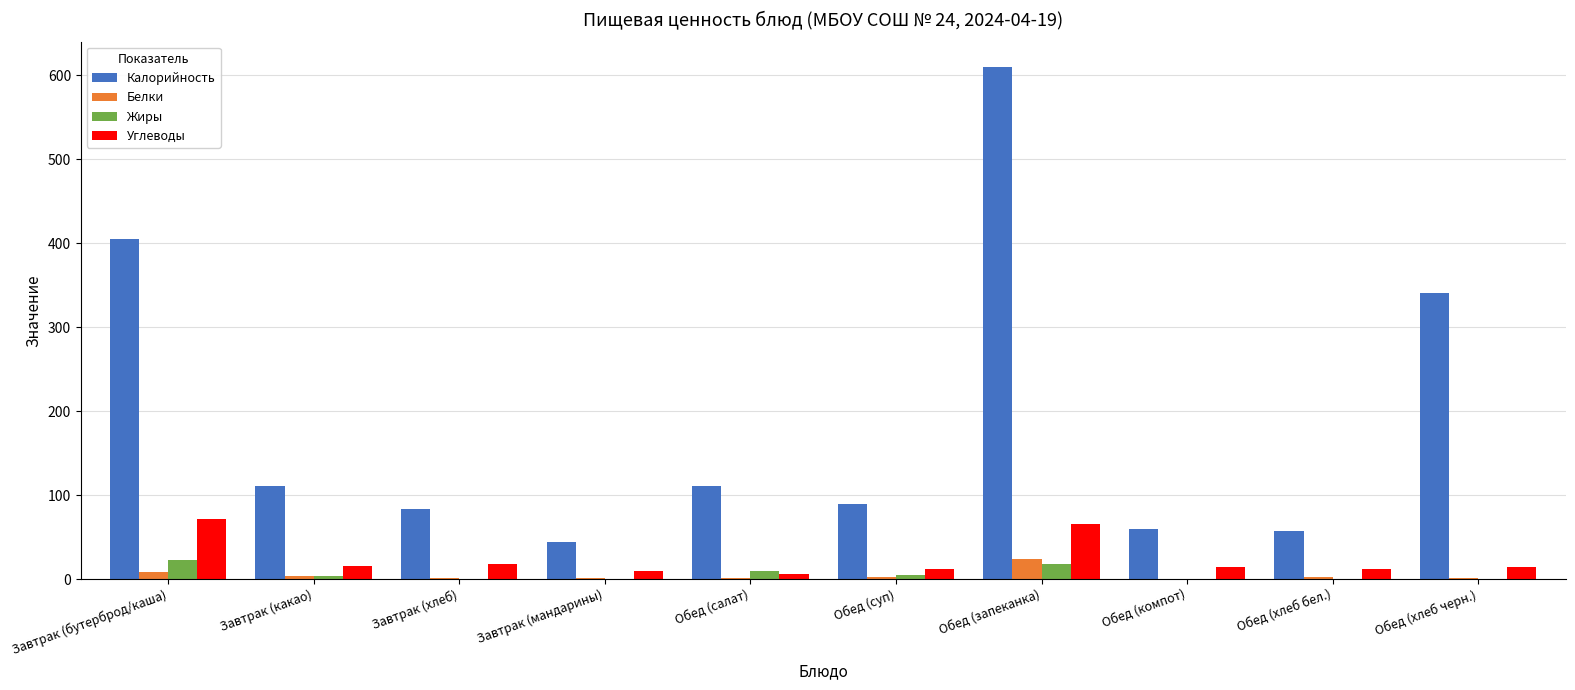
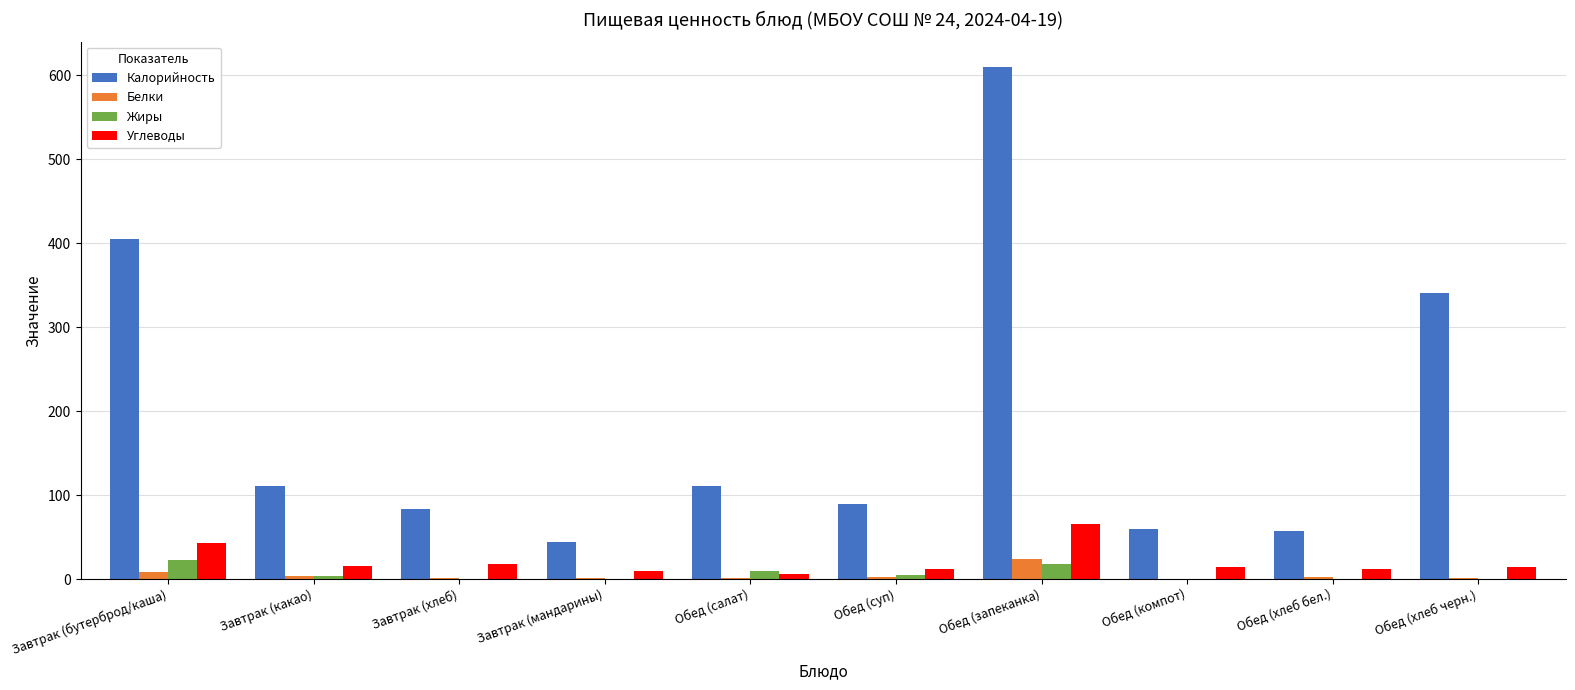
  {
    "Калорийность": {
      "Завтрак (бутерброд/каша)": 400,
      "Завтрак (какао)": 110,
      "Завтрак (хлеб)": 80,
      "Завтрак (мандарины)": 40,
      "Обед (салат)": 110,
      "Обед (суп)": 90,
      "Обед (запеканка)": 610,
      "Обед (компот)": 60,
      "Обед (хлеб бел.)": 60,
      "Обед (хлеб черн.)": 340
    },
    "Белки": {
      "Завтрак (бутерброд/каша)": 10,
      "Завтрак (какао)": 0,
      "Обед (запеканка)": 20
    },
    "Жиры": {
      "Завтрак (бутерброд/каша)": 20,
      "Завтрак (какао)": 0,
      "Обед (салат)": 10,
      "Обед (суп)": 10,
      "Обед (запеканка)": 20
    },
    "Углеводы": {
-     "Завтрак (бутерброд/каша)": 70,
+     "Завтрак (бутерброд/каша)": 40,
      "Завтрак (какао)": 10,
      "Завтрак (хлеб)": 20,
      "Завтрак (мандарины)": 10,
      "Обед (салат)": 10,
      "Обед (суп)": 10,
      "Обед (запеканка)": 70,
      "Обед (компот)": 10,
      "Обед (хлеб бел.)": 10,
      "Обед (хлеб черн.)": 10
    }
  }
